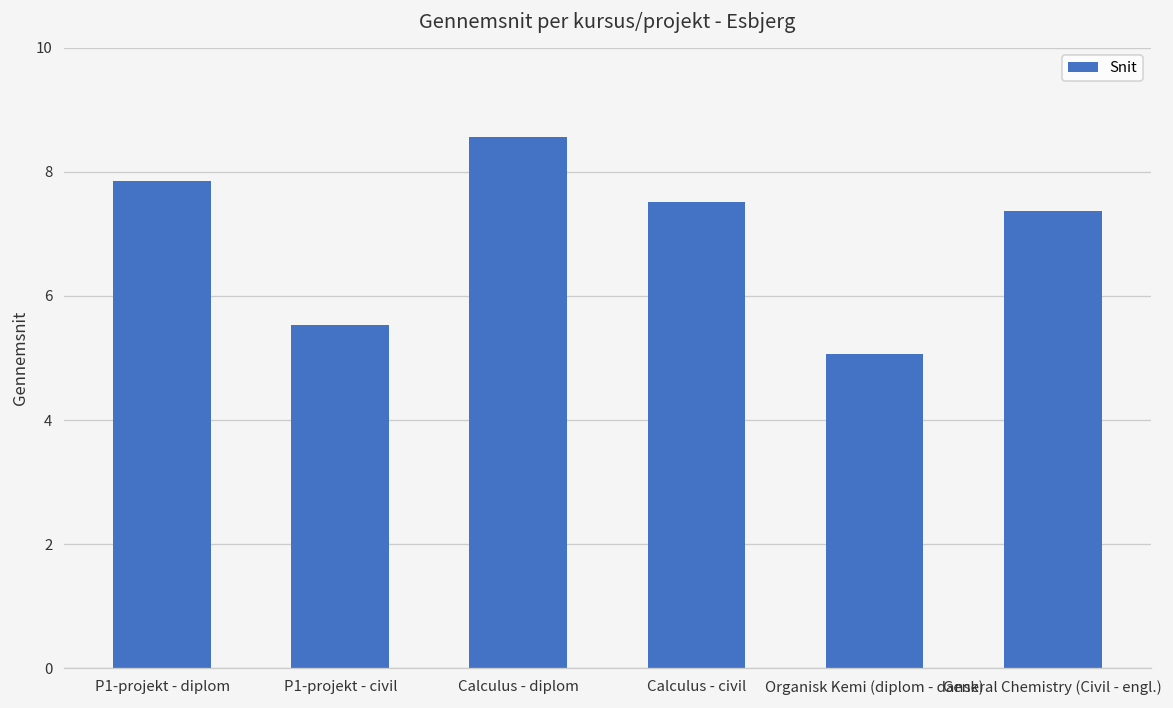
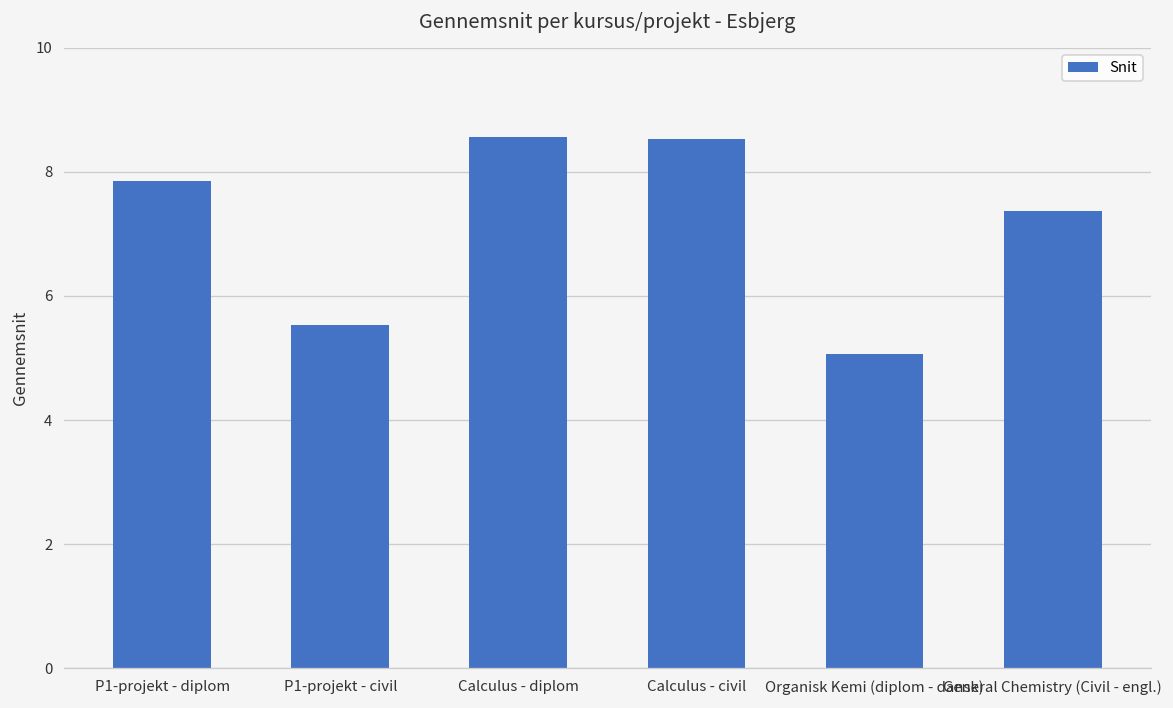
  {
    "P1-projekt - diplom": 7.9,
    "P1-projekt - civil": 5.5,
    "Calculus - diplom": 8.6,
-   "Calculus - civil": 7.5
+   "Calculus - civil": 8.5
  }
